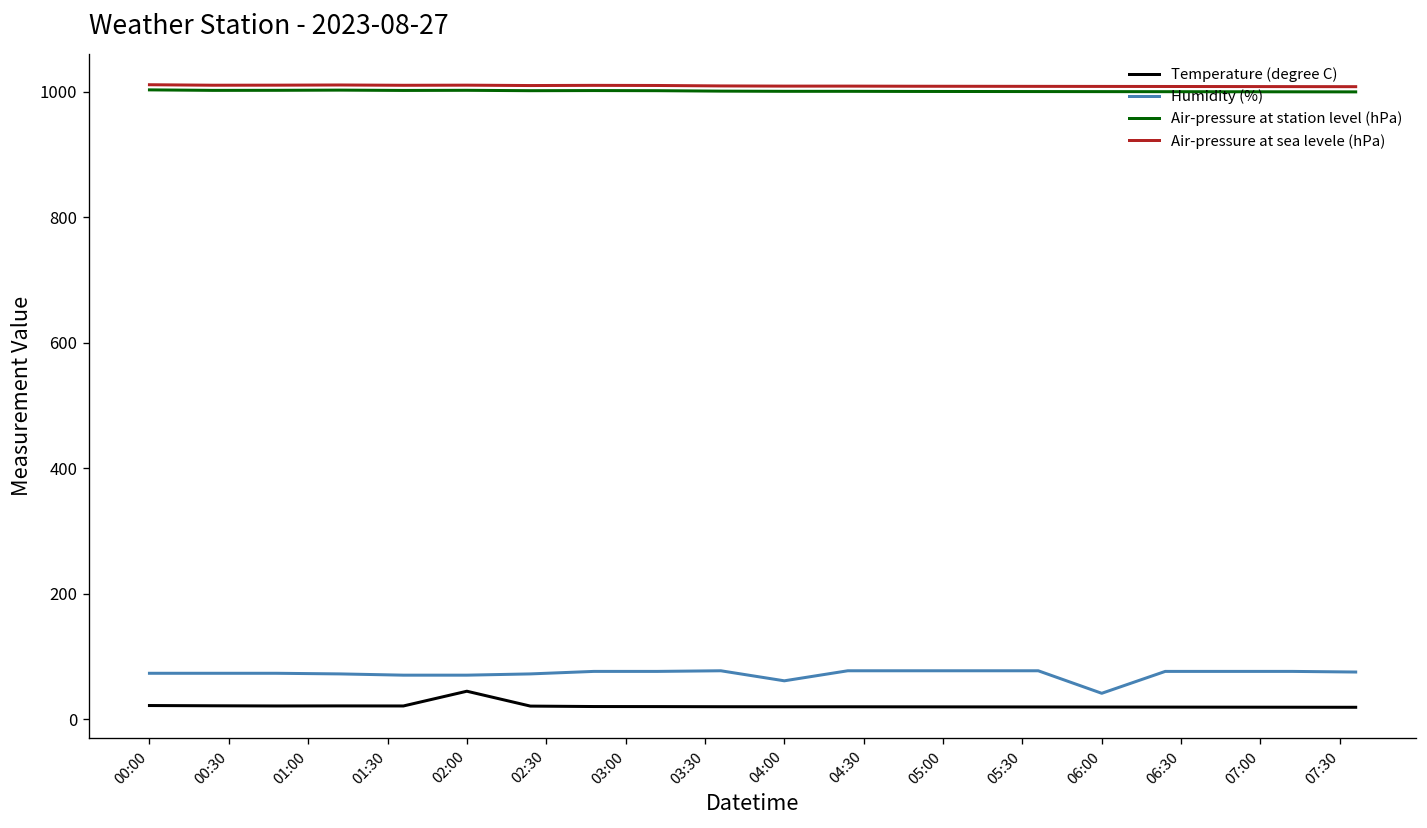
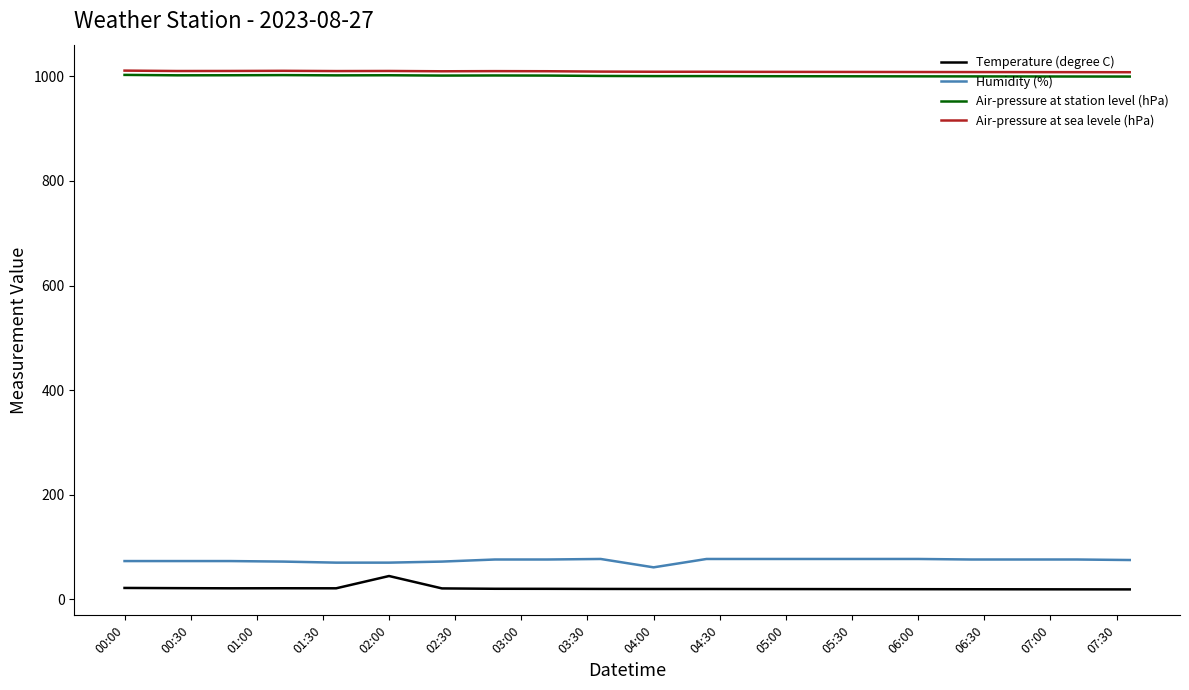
  {
    "Temperature (degree C)": {
      "00:00": 20,
      "02:00": 40,
      "04:00": 20,
      "06:00": 20
    },
    "Humidity (%)": {
      "00:00": 70,
      "02:00": 70,
      "04:00": 60,
-     "06:00": 40
+     "06:00": 80
    },
    "Air-pressure at station level (hPa)": {
      "00:00": 1000,
      "02:00": 1000,
      "04:00": 1000,
      "06:00": 1000
    },
    "Air-pressure at sea levele (hPa)": {
      "00:00": 1010,
      "02:00": 1010,
      "04:00": 1010,
      "06:00": 1010
    }
  }
